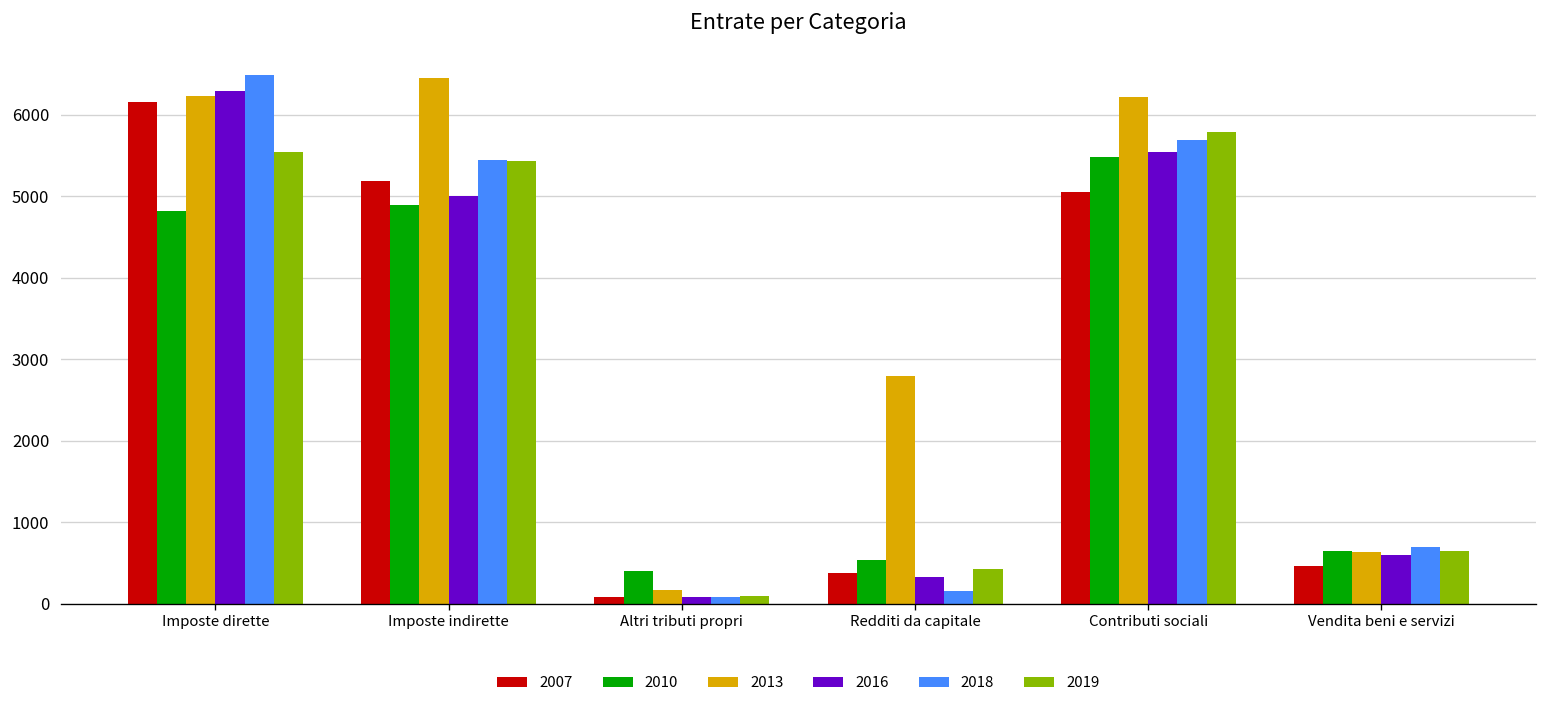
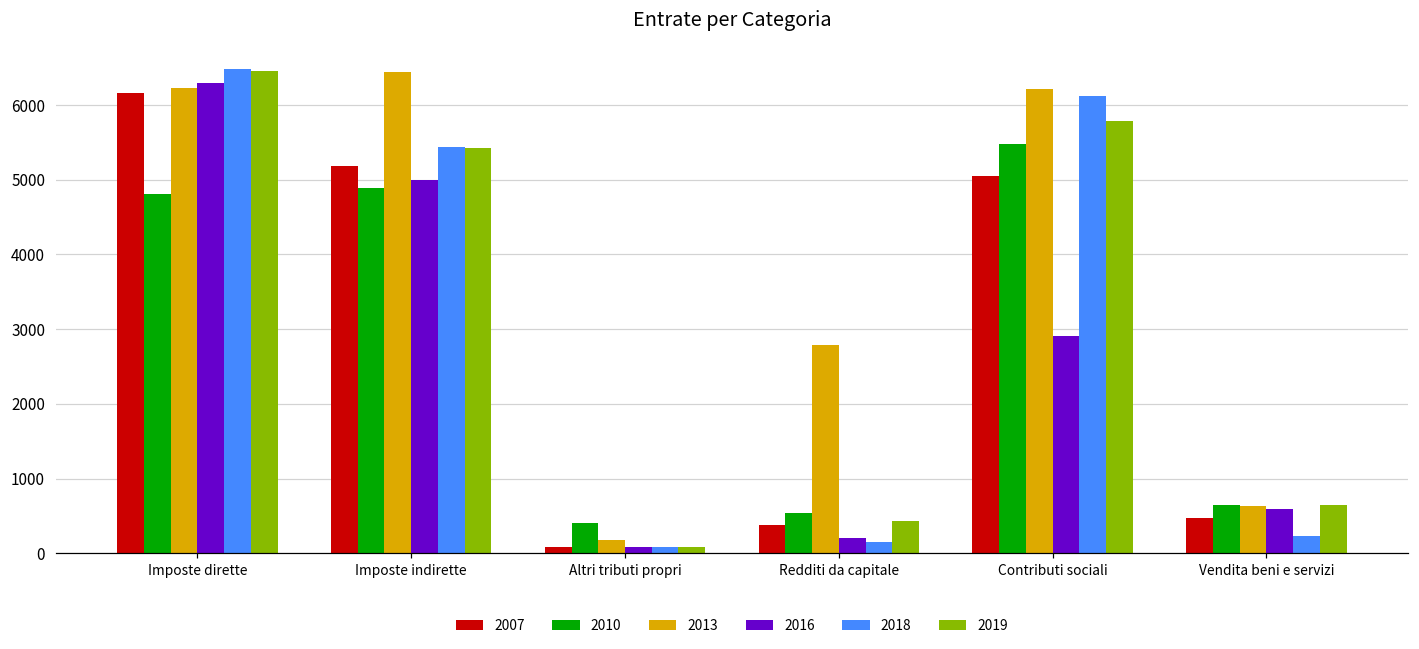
  {
    "2007": {
      "Imposte dirette": 6200,
      "Imposte indirette": 5200,
      "Altri tributi propri": 100,
      "Redditi da capitale": 400,
      "Contributi sociali": 5100,
      "Vendita beni e servizi": 500
    },
    "2010": {
      "Imposte dirette": 4800,
      "Imposte indirette": 4900,
      "Altri tributi propri": 400,
      "Redditi da capitale": 500,
      "Contributi sociali": 5500,
      "Vendita beni e servizi": 600
    },
    "2013": {
      "Imposte dirette": 6200,
      "Imposte indirette": 6400,
      "Altri tributi propri": 200,
      "Redditi da capitale": 2800,
      "Contributi sociali": 6200,
      "Vendita beni e servizi": 600
    },
    "2016": {
      "Imposte dirette": 6300,
      "Imposte indirette": 5000,
      "Altri tributi propri": 100,
-     "Redditi da capitale": 300,
-     "Contributi sociali": 5500,
+     "Redditi da capitale": 200,
+     "Contributi sociali": 2900,
      "Vendita beni e servizi": 600
    },
    "2018": {
      "Imposte dirette": 6500,
      "Imposte indirette": 5400,
      "Altri tributi propri": 100,
      "Redditi da capitale": 200,
-     "Contributi sociali": 5700,
-     "Vendita beni e servizi": 700
+     "Contributi sociali": 6100,
+     "Vendita beni e servizi": 200
    },
    "2019": {
-     "Imposte dirette": 5500,
+     "Imposte dirette": 6500,
      "Imposte indirette": 5400,
      "Altri tributi propri": 100,
      "Redditi da capitale": 400,
      "Contributi sociali": 5800,
      "Vendita beni e servizi": 600
    }
  }
